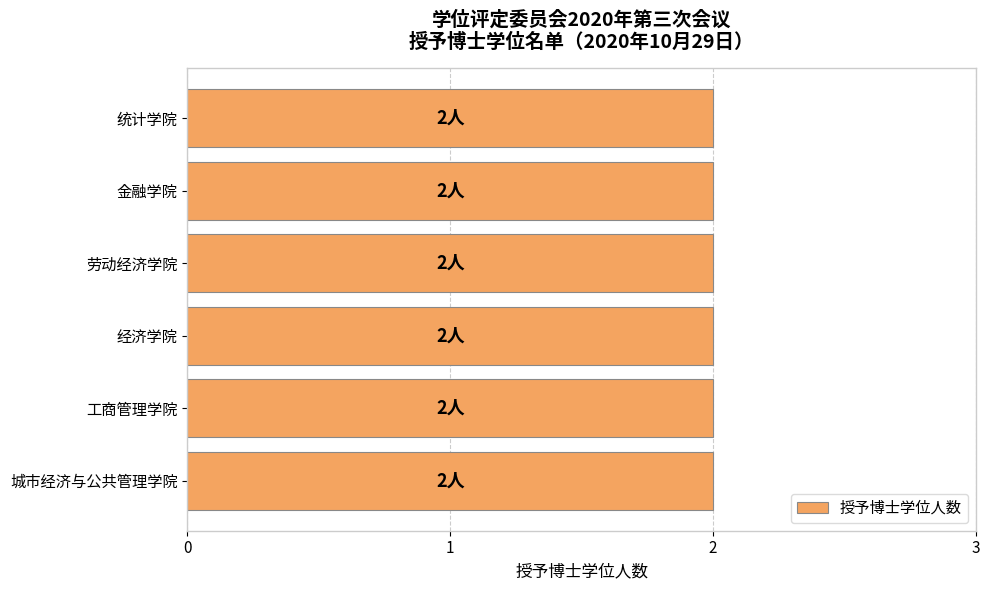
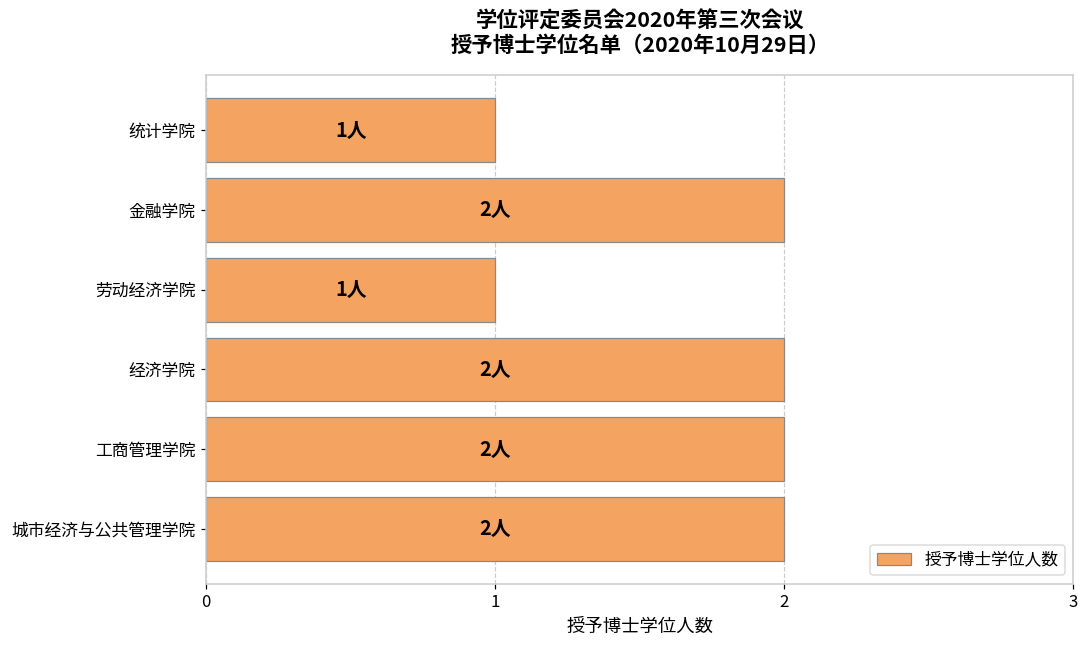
  {
-   "统计学院": "2人",
+   "统计学院": "1人",
    "金融学院": "2人",
-   "劳动经济学院": "2人",
+   "劳动经济学院": "1人",
    "经济学院": "2人",
    "工商管理学院": "2人",
    "城市经济与公共管理学院": "2人"
  }
